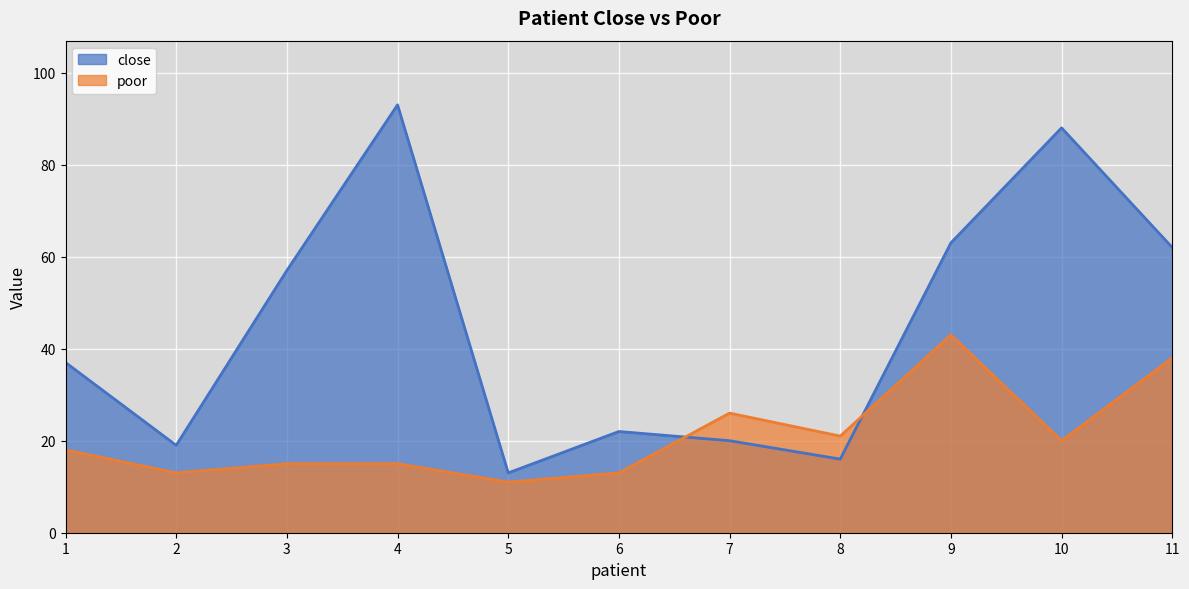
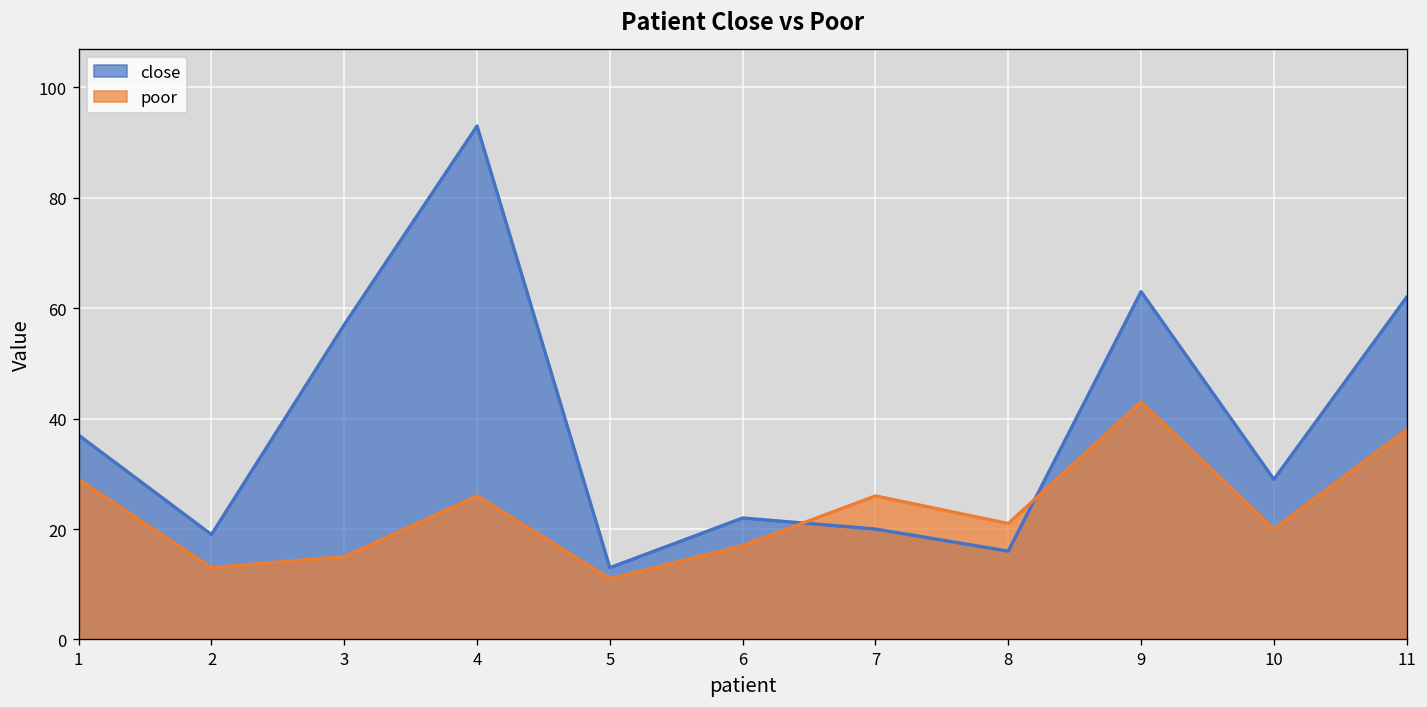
  {
    "close": {
      "1": 37,
      "2": 19,
      "3": 57,
      "4": 93,
      "5": 13,
      "6": 22,
      "7": 20,
      "8": 16,
      "9": 63,
-     "10": 88,
+     "10": 29,
      "11": 62
    },
    "poor": {
-     "1": 18,
+     "1": 29,
      "2": 13,
      "3": 15,
-     "4": 15,
+     "4": 26,
      "5": 11,
-     "6": 13,
+     "6": 17,
      "7": 26,
      "8": 21,
      "9": 43,
      "10": 20,
      "11": 38
    }
  }
